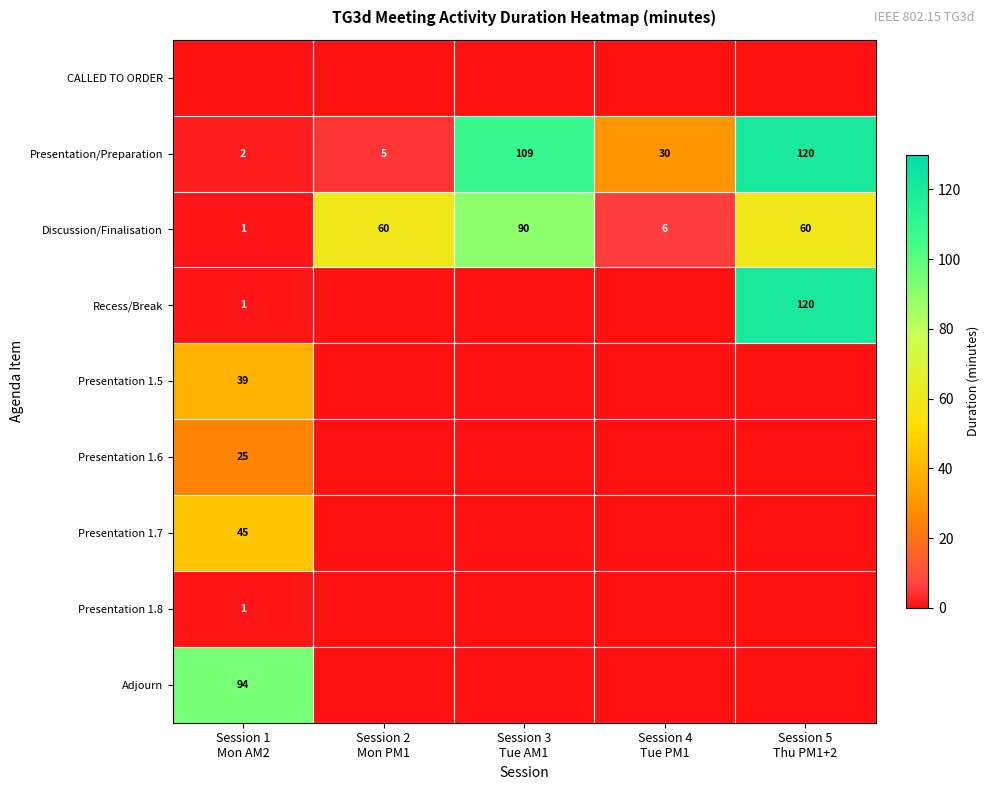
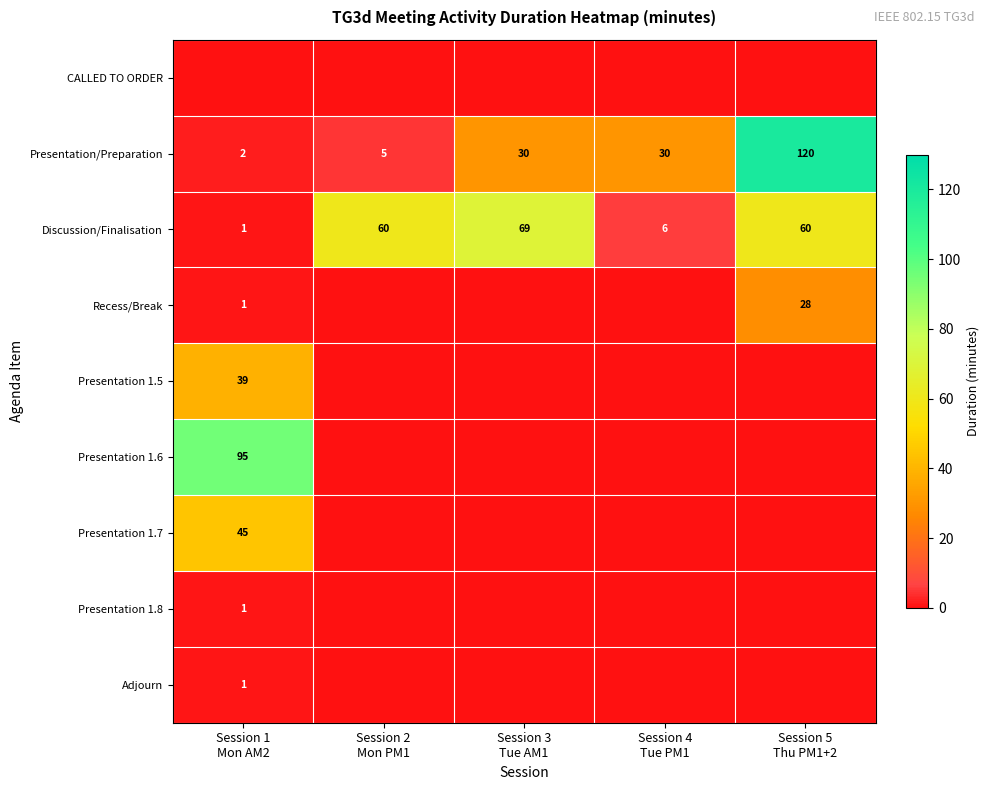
  {
    "Presentation/Preparation": {
      "Session 1 Mon AM2": 2,
      "Session 2 Mon PM1": 5,
-     "Session 3 Tue AM1": 109,
+     "Session 3 Tue AM1": 30,
      "Session 4 Tue PM1": 30,
      "Session 5 Thu PM1+2": 120
    },
    "Discussion/Finalisation": {
      "Session 1 Mon AM2": 1,
      "Session 2 Mon PM1": 60,
-     "Session 3 Tue AM1": 90,
+     "Session 3 Tue AM1": 69,
      "Session 4 Tue PM1": 6,
      "Session 5 Thu PM1+2": 60
    },
    "Recess/Break": {
      "Session 1 Mon AM2": 1,
-     "Session 5 Thu PM1+2": 120
+     "Session 5 Thu PM1+2": 28
    },
    "Presentation 1.5": {
      "Session 1 Mon AM2": 39
    },
    "Presentation 1.6": {
-     "Session 1 Mon AM2": 25
+     "Session 1 Mon AM2": 95
    },
    "Presentation 1.7": {
      "Session 1 Mon AM2": 45
    },
    "Presentation 1.8": {
      "Session 1 Mon AM2": 1
    },
    "Adjourn": {
-     "Session 1 Mon AM2": 94
+     "Session 1 Mon AM2": 1
    }
  }
